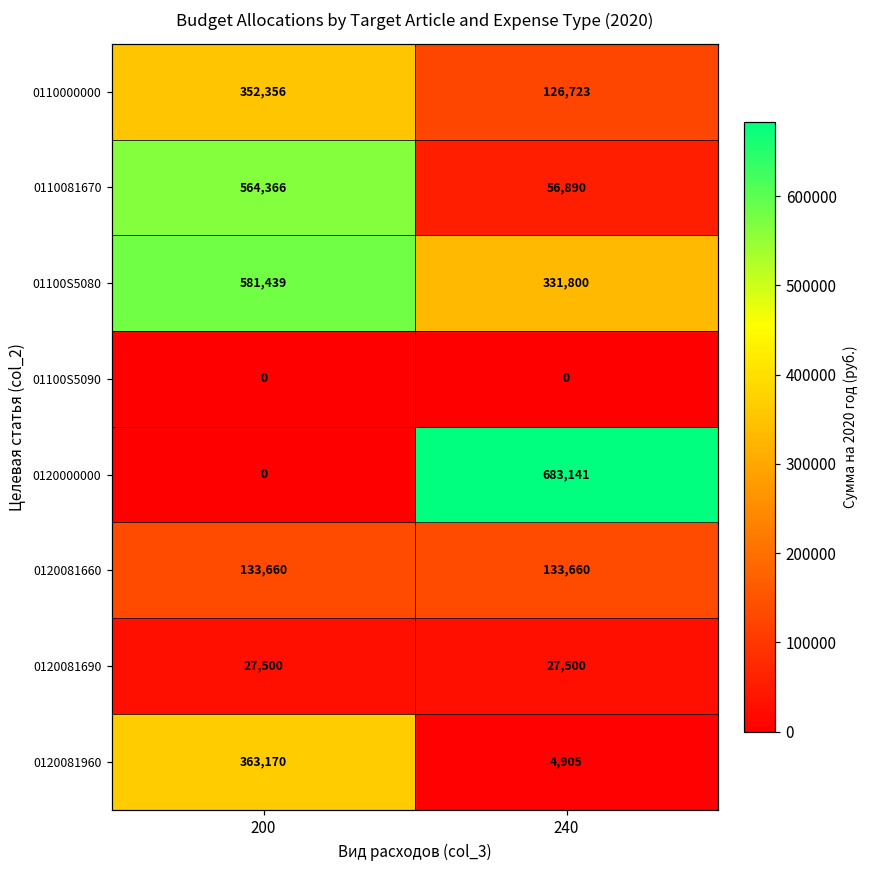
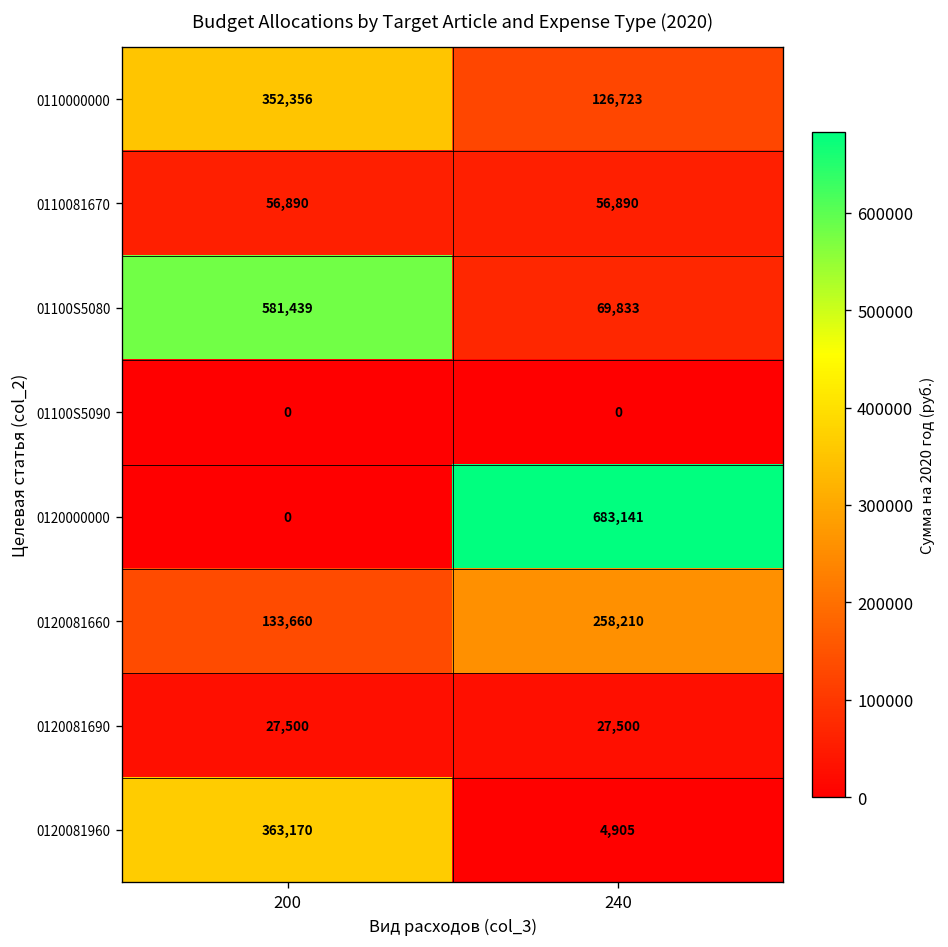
  {
    "0110000000": {
      "200": "352,356",
      "240": "126,723"
    },
    "0110081670": {
-     "200": "564,366",
+     "200": "56,890",
      "240": "56,890"
    },
    "01100S5080": {
      "200": "581,439",
-     "240": "331,800"
+     "240": "69,833"
    },
    "01100S5090": {
      "200": "0",
      "240": "0"
    },
    "0120000000": {
      "200": "0",
      "240": "683,141"
    },
    "0120081660": {
      "200": "133,660",
-     "240": "133,660"
+     "240": "258,210"
    },
    "0120081690": {
      "200": "27,500",
      "240": "27,500"
    },
    "0120081960": {
      "200": "363,170",
      "240": "4,905"
    }
  }
